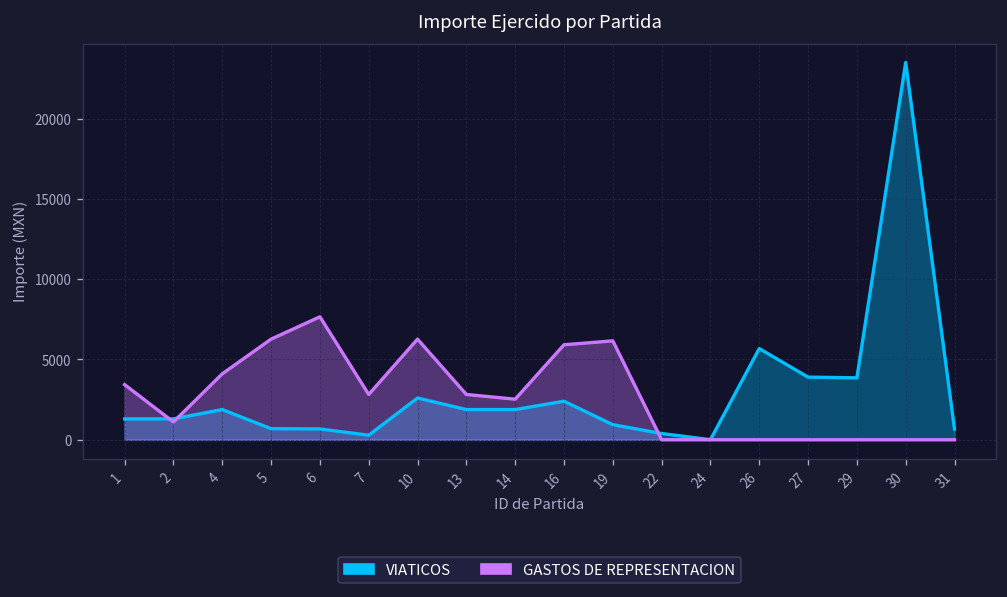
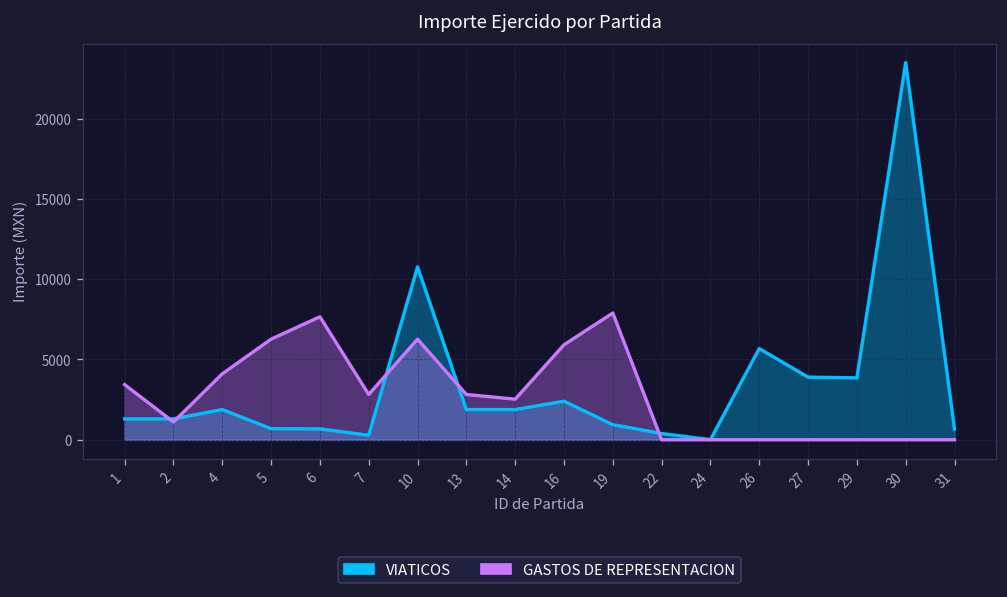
  {
    "VIATICOS": {
      "1": 1300,
      "2": 1300,
      "4": 1900,
      "5": 700,
      "6": 700,
      "7": 300,
-     "10": 2600,
+     "10": 10800,
      "13": 1900,
      "14": 1900,
      "16": 2400,
      "19": 900,
      "22": 400,
      "26": 5700,
      "27": 3900,
      "29": 3900,
      "30": 23500,
      "31": 700
    },
    "GASTOS DE REPRESENTACION": {
      "1": 3400,
      "2": 1100,
      "4": 4100,
      "5": 6300,
      "6": 7700,
      "7": 2800,
      "10": 6300,
      "13": 2800,
      "14": 2500,
      "16": 5900,
-     "19": 6200,
+     "19": 7900,
      "22": 0,
      "26": 0,
      "27": 0,
      "29": 0,
      "30": 0,
      "31": 0
    }
  }
